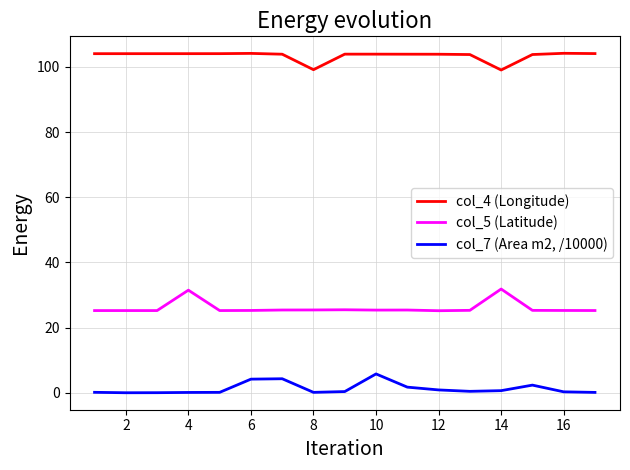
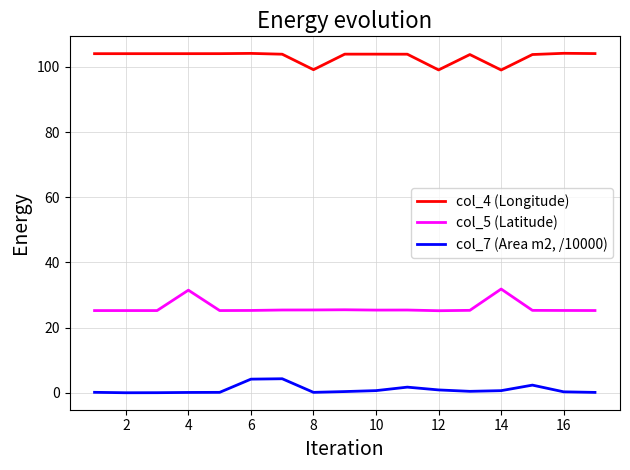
  {
    "col_4 (Longitude)": {
      "2": 104,
      "4": 104,
      "6": 104,
      "8": 99,
      "10": 104,
-     "12": 104,
+     "12": 99,
      "14": 99,
      "16": 104
    },
    "col_5 (Latitude)": {
      "2": 25,
      "4": 31,
      "6": 25,
      "8": 25,
      "10": 25,
      "12": 25,
      "14": 32,
      "16": 25
    },
    "col_7 (Area m2, /10000)": {
      "2": 0,
      "4": 0,
      "6": 4,
      "8": 0,
-     "10": 6,
+     "10": 1,
      "12": 1,
      "14": 1,
      "16": 0
    }
  }
